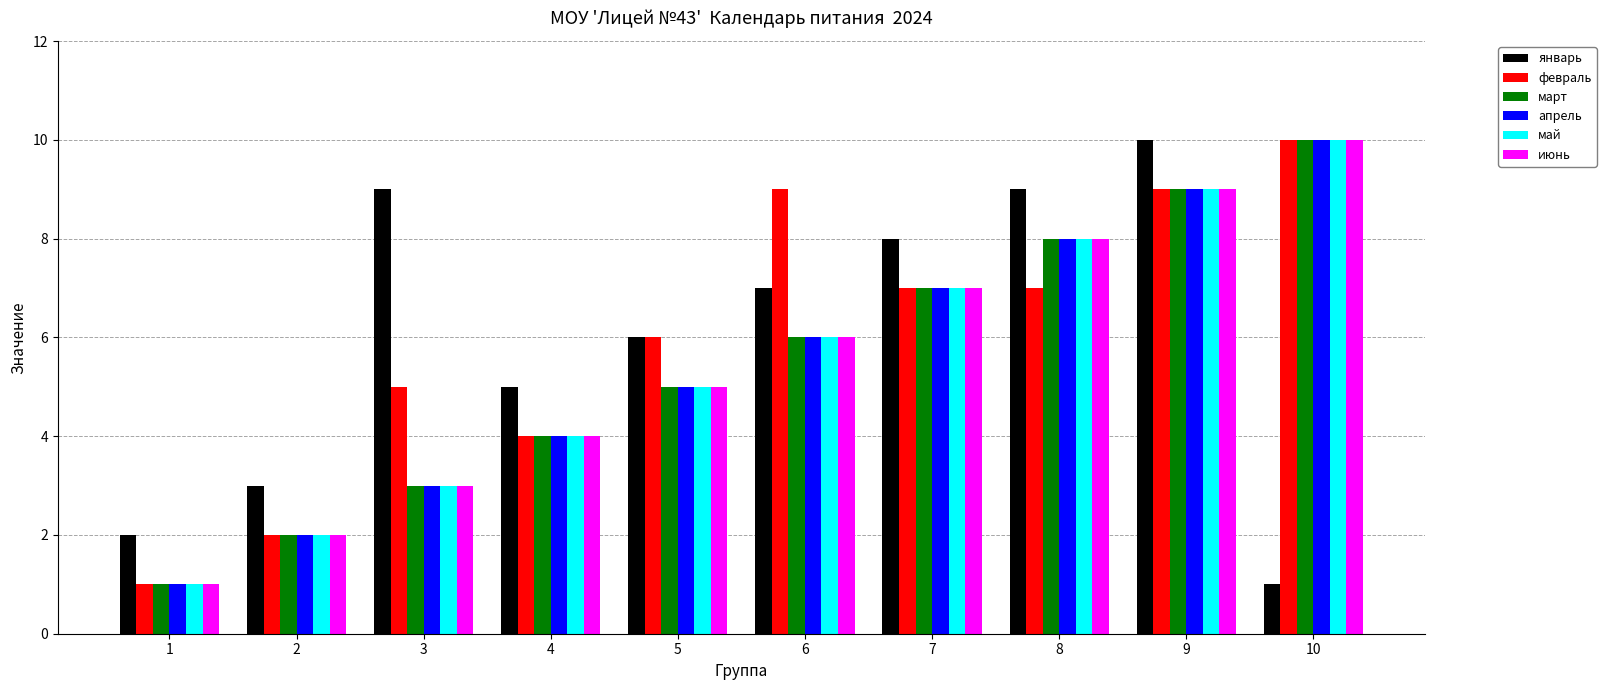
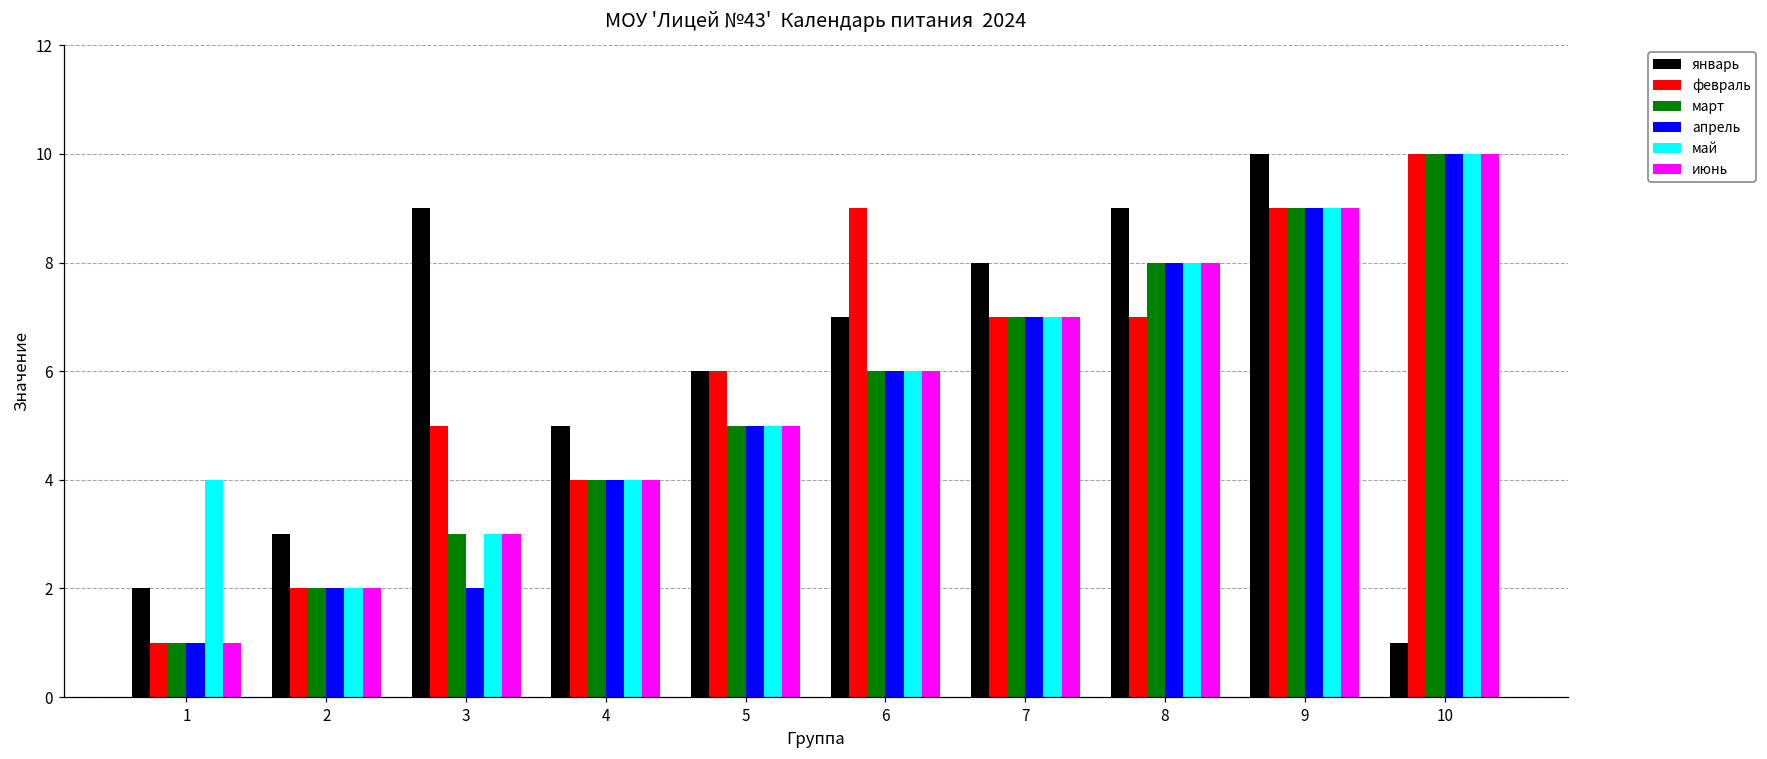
  {
    "январь": {
      "1": 2,
      "2": 3,
      "3": 9,
      "4": 5,
      "5": 6,
      "6": 7,
      "7": 8,
      "8": 9,
      "9": 10,
      "10": 1
    },
    "февраль": {
      "1": 1,
      "2": 2,
      "3": 5,
      "4": 4,
      "5": 6,
      "6": 9,
      "7": 7,
      "8": 7,
      "9": 9,
      "10": 10
    },
    "март": {
      "1": 1,
      "2": 2,
      "3": 3,
      "4": 4,
      "5": 5,
      "6": 6,
      "7": 7,
      "8": 8,
      "9": 9,
      "10": 10
    },
    "апрель": {
      "1": 1,
      "2": 2,
-     "3": 3,
+     "3": 2,
      "4": 4,
      "5": 5,
      "6": 6,
      "7": 7,
      "8": 8,
      "9": 9,
      "10": 10
    },
    "май": {
-     "1": 1,
+     "1": 4,
      "2": 2,
      "3": 3,
      "4": 4,
      "5": 5,
      "6": 6,
      "7": 7,
      "8": 8,
      "9": 9,
      "10": 10
    },
    "июнь": {
      "1": 1,
      "2": 2,
      "3": 3,
      "4": 4,
      "5": 5,
      "6": 6,
      "7": 7,
      "8": 8,
      "9": 9,
      "10": 10
    }
  }
